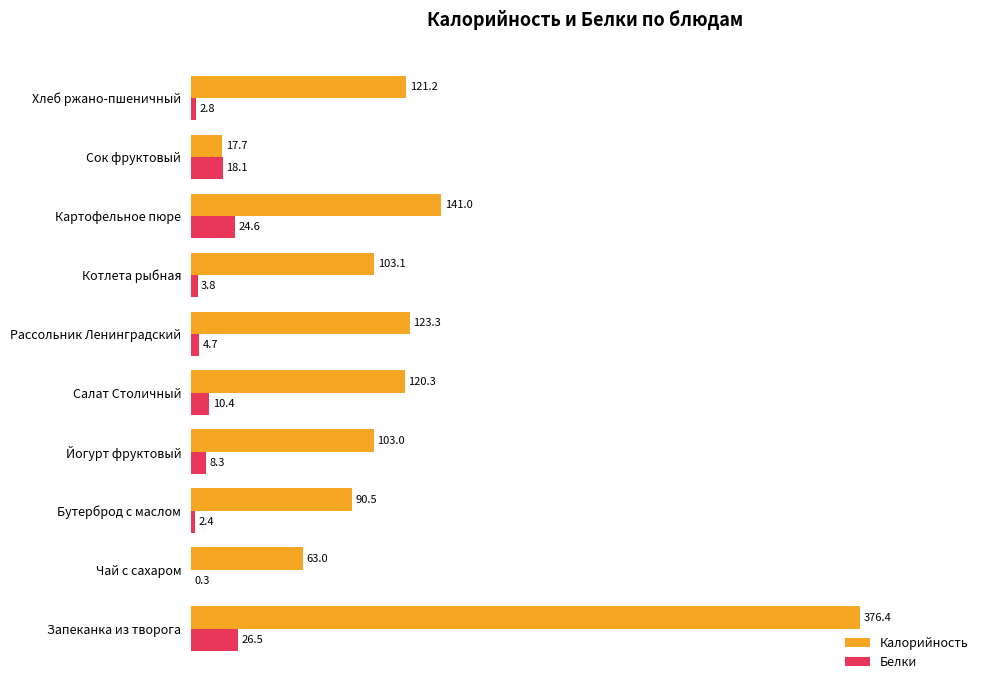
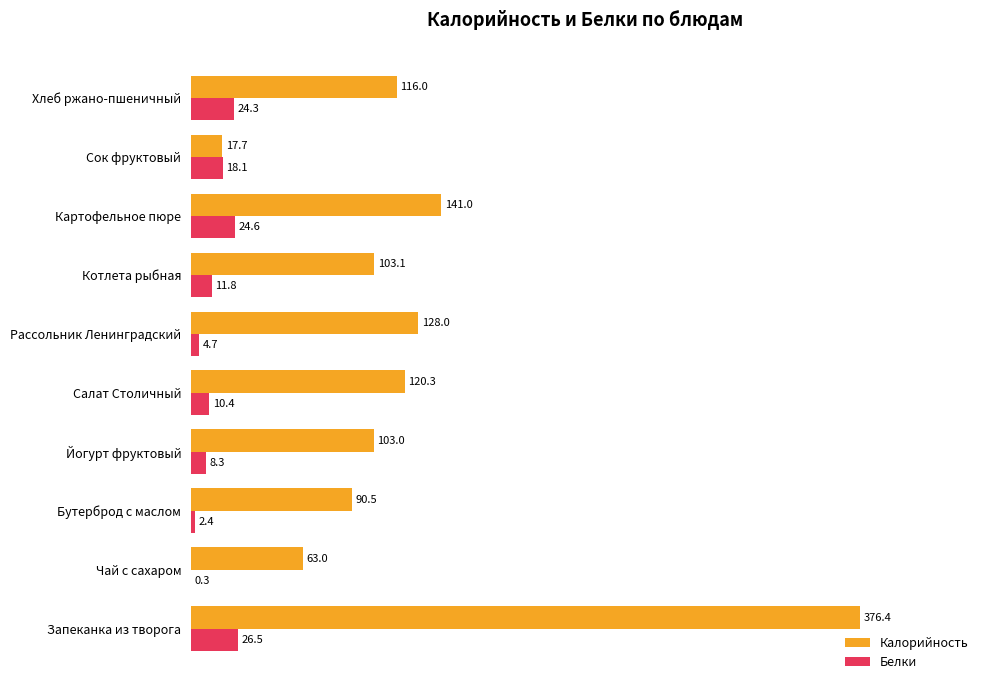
  {
    "Калорийность": {
-     "Хлеб ржано-пшеничный": 121.2,
+     "Хлеб ржано-пшеничный": 116.0,
      "Сок фруктовый": 17.7,
      "Картофельное пюре": 141.0,
      "Котлета рыбная": 103.1,
-     "Рассольник Ленинградский": 123.3,
+     "Рассольник Ленинградский": 128.0,
      "Салат Столичный": 120.3,
      "Йогурт фруктовый": 103.0,
      "Бутерброд с маслом": 90.5,
      "Чай с сахаром": 63.0,
      "Запеканка из творога": 376.4
    },
    "Белки": {
-     "Хлеб ржано-пшеничный": 2.8,
+     "Хлеб ржано-пшеничный": 24.3,
      "Сок фруктовый": 18.1,
      "Картофельное пюре": 24.6,
-     "Котлета рыбная": 3.8,
+     "Котлета рыбная": 11.8,
      "Рассольник Ленинградский": 4.7,
      "Салат Столичный": 10.4,
      "Йогурт фруктовый": 8.3,
      "Бутерброд с маслом": 2.4,
      "Чай с сахаром": 0.3,
      "Запеканка из творога": 26.5
    }
  }
